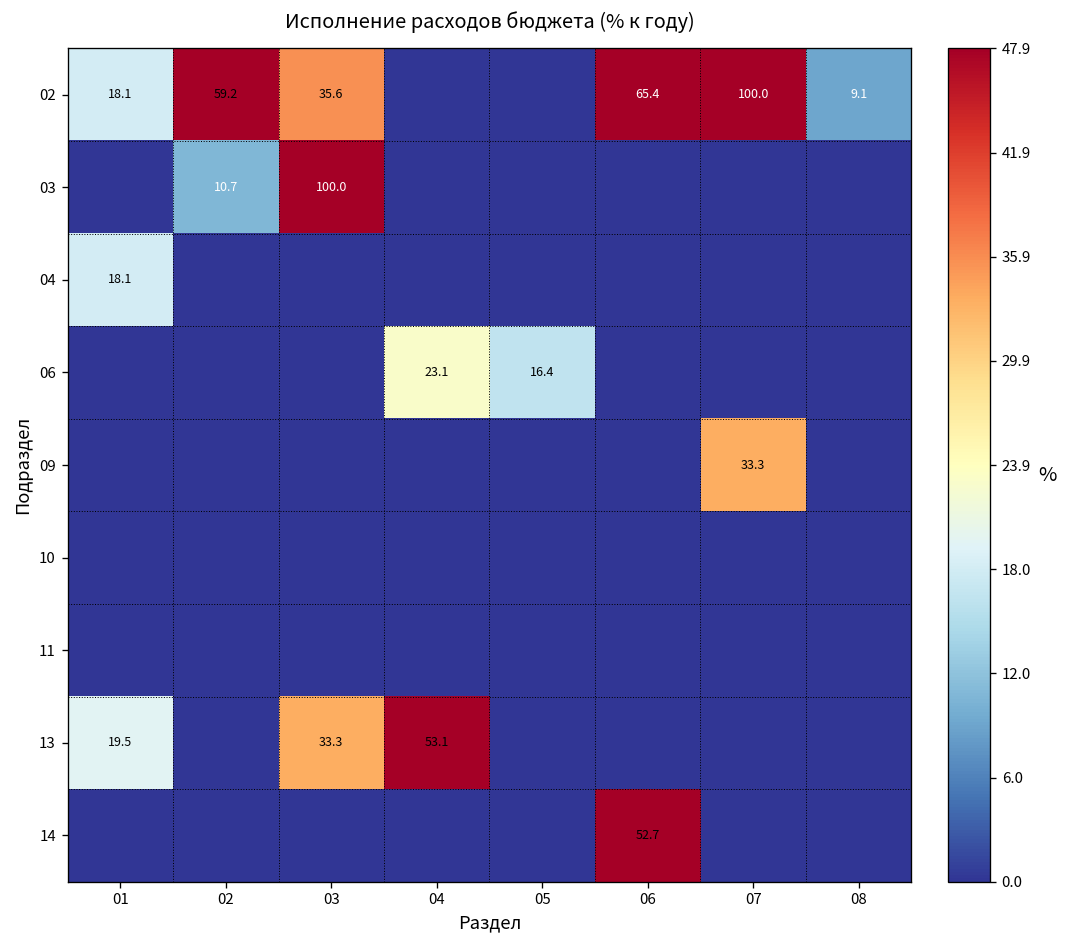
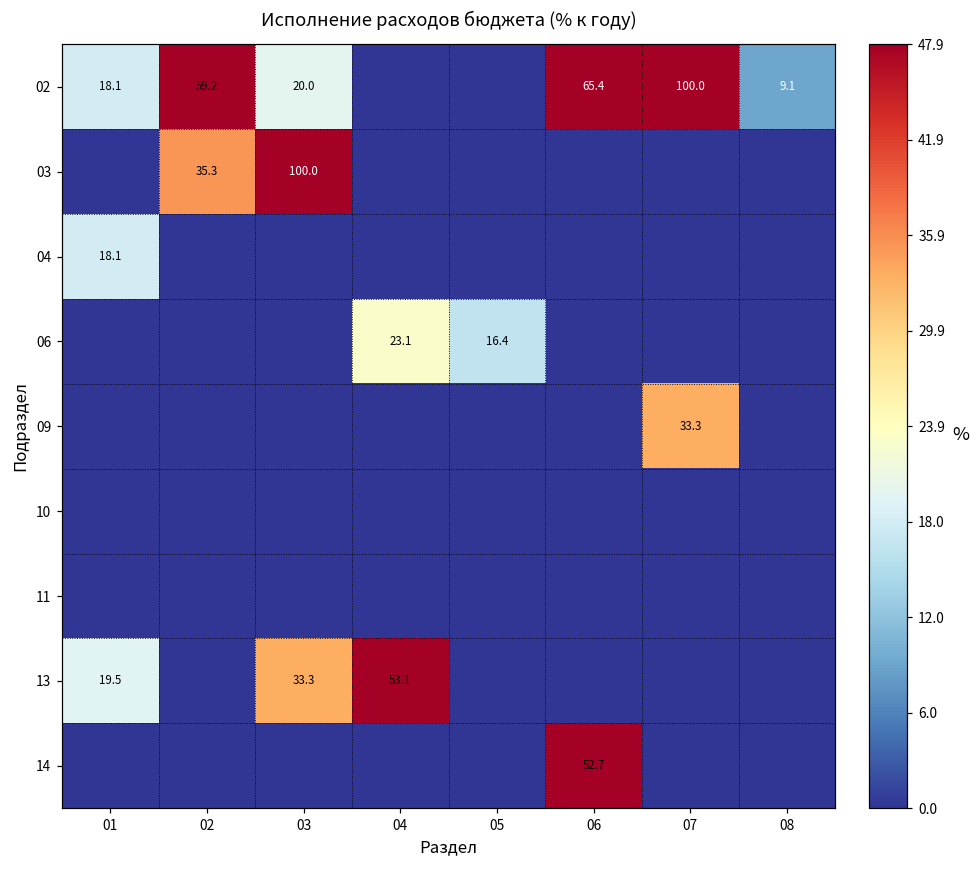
  {
    "02": {
      "01": 18.1,
      "02": 59.2,
-     "03": 35.6,
+     "03": 20.0,
      "06": 65.4,
      "07": 100.0,
      "08": 9.1
    },
    "03": {
-     "02": 10.7,
+     "02": 35.3,
      "03": 100.0
    },
    "04": {
      "01": 18.1
    },
    "06": {
      "04": 23.1,
      "05": 16.4
    },
    "09": {
      "07": 33.3
    },
    "13": {
      "01": 19.5,
      "03": 33.3,
      "04": 53.1
    },
    "14": {
      "06": 52.7
    }
  }
